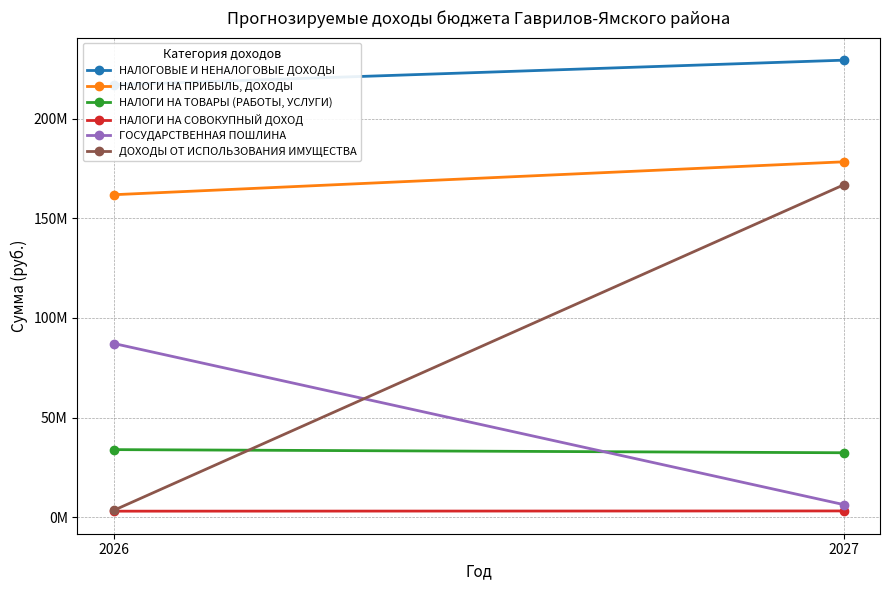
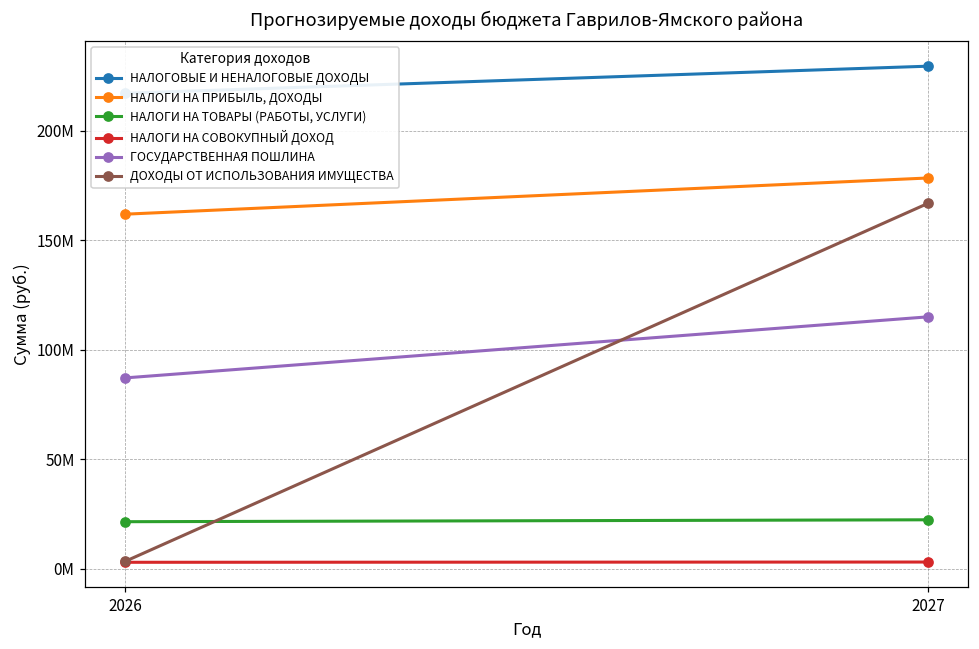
  {
    "НАЛОГОВЫЕ И НЕНАЛОГОВЫЕ ДОХОДЫ": {
      "2027": 229000000
    },
    "НАЛОГИ НА ПРИБЫЛЬ, ДОХОДЫ": {
      "2026": 162000000,
      "2027": 178000000
    },
    "НАЛОГИ НА ТОВАРЫ (РАБОТЫ, УСЛУГИ)": {
-     "2026": 34000000,
-     "2027": 32000000
+     "2026": 22000000,
+     "2027": 22000000
    },
    "НАЛОГИ НА СОВОКУПНЫЙ ДОХОД": {
      "2027": 3000000
    },
    "ГОСУДАРСТВЕННАЯ ПОШЛИНА": {
      "2026": 87000000,
-     "2027": 6000000
+     "2027": 115000000
    },
    "ДОХОДЫ ОТ ИСПОЛЬЗОВАНИЯ ИМУЩЕСТВА": {
      "2027": 167000000
    }
  }
